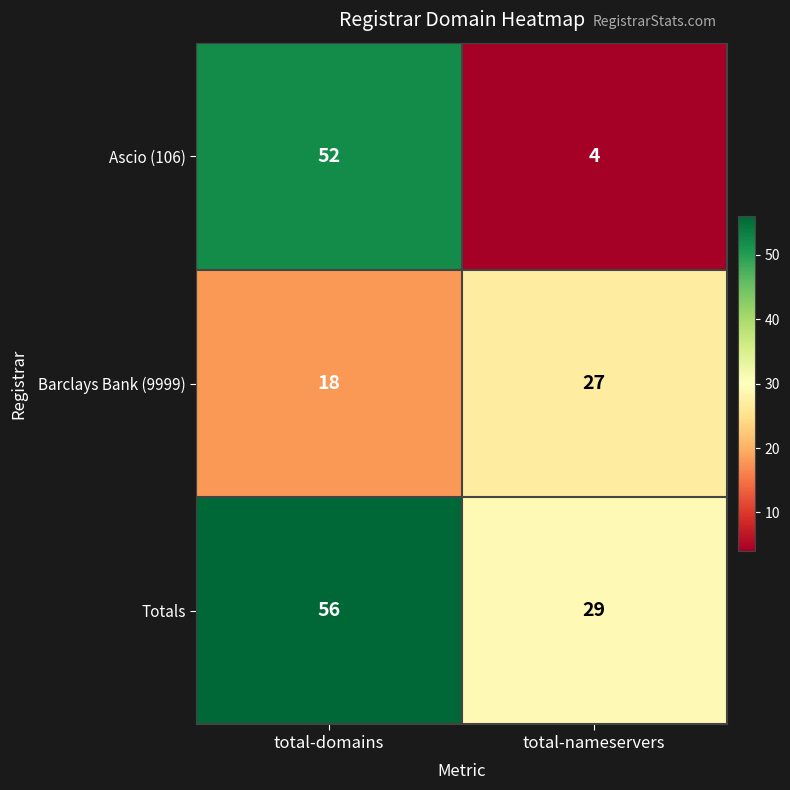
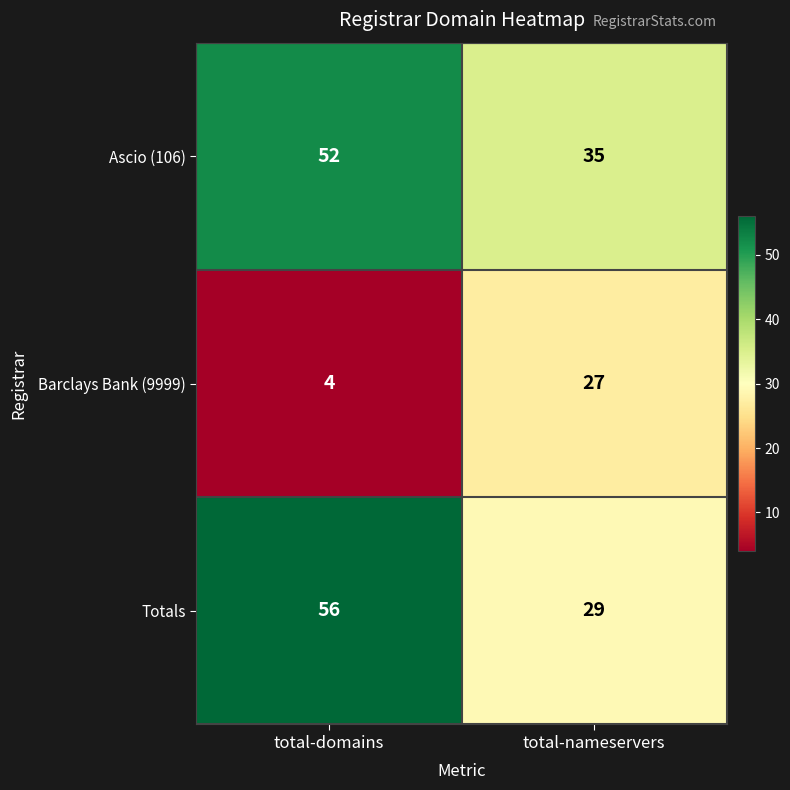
  {
    "Ascio (106)": {
      "total-domains": 52,
-     "total-nameservers": 4
+     "total-nameservers": 35
    },
    "Barclays Bank (9999)": {
-     "total-domains": 18,
+     "total-domains": 4,
      "total-nameservers": 27
    },
    "Totals": {
      "total-domains": 56,
      "total-nameservers": 29
    }
  }
